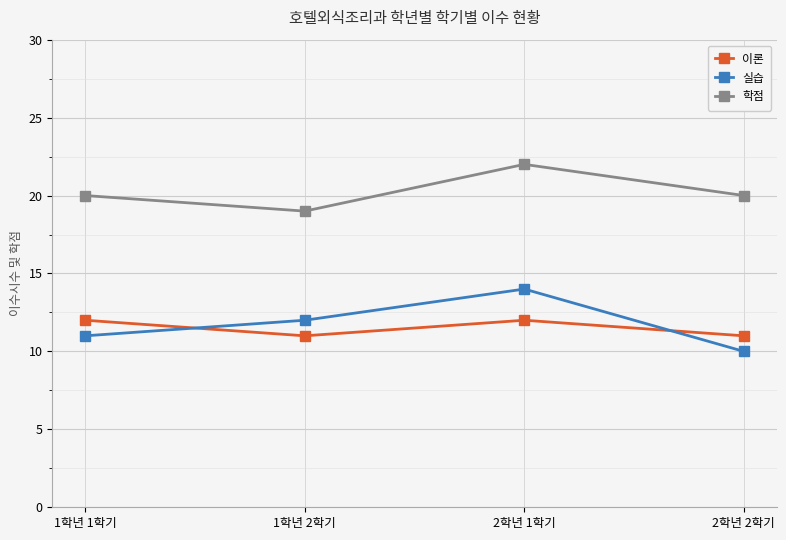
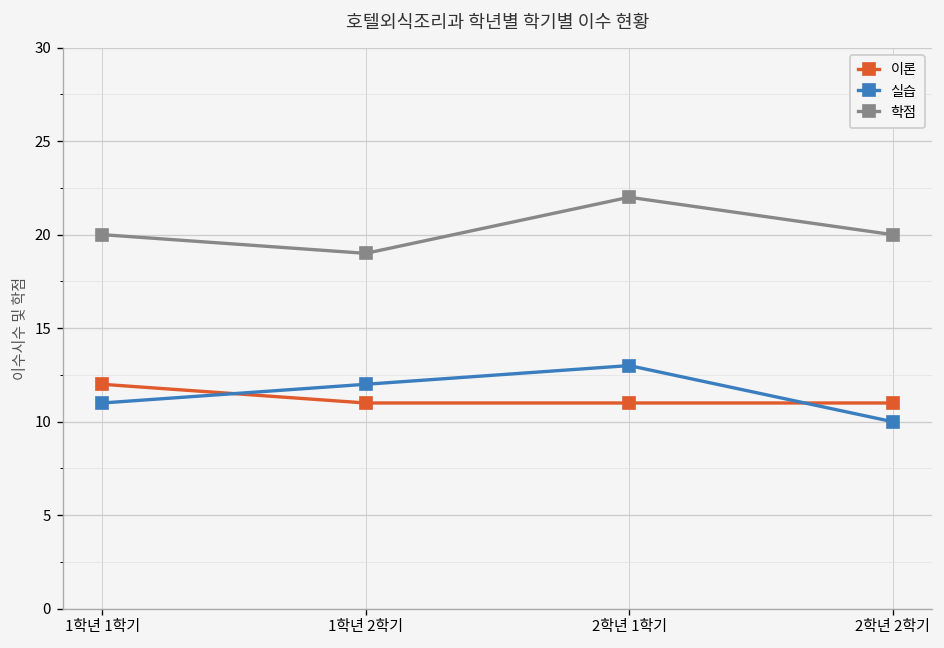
  {
    "이론": {
      "1학년 1학기": 12,
      "1학년 2학기": 11,
-     "2학년 1학기": 12,
+     "2학년 1학기": 11,
      "2학년 2학기": 11
    },
    "실습": {
      "1학년 1학기": 11,
      "1학년 2학기": 12,
-     "2학년 1학기": 14,
+     "2학년 1학기": 13,
      "2학년 2학기": 10
    },
    "학점": {
      "1학년 1학기": 20,
      "1학년 2학기": 19,
      "2학년 1학기": 22,
      "2학년 2학기": 20
    }
  }
